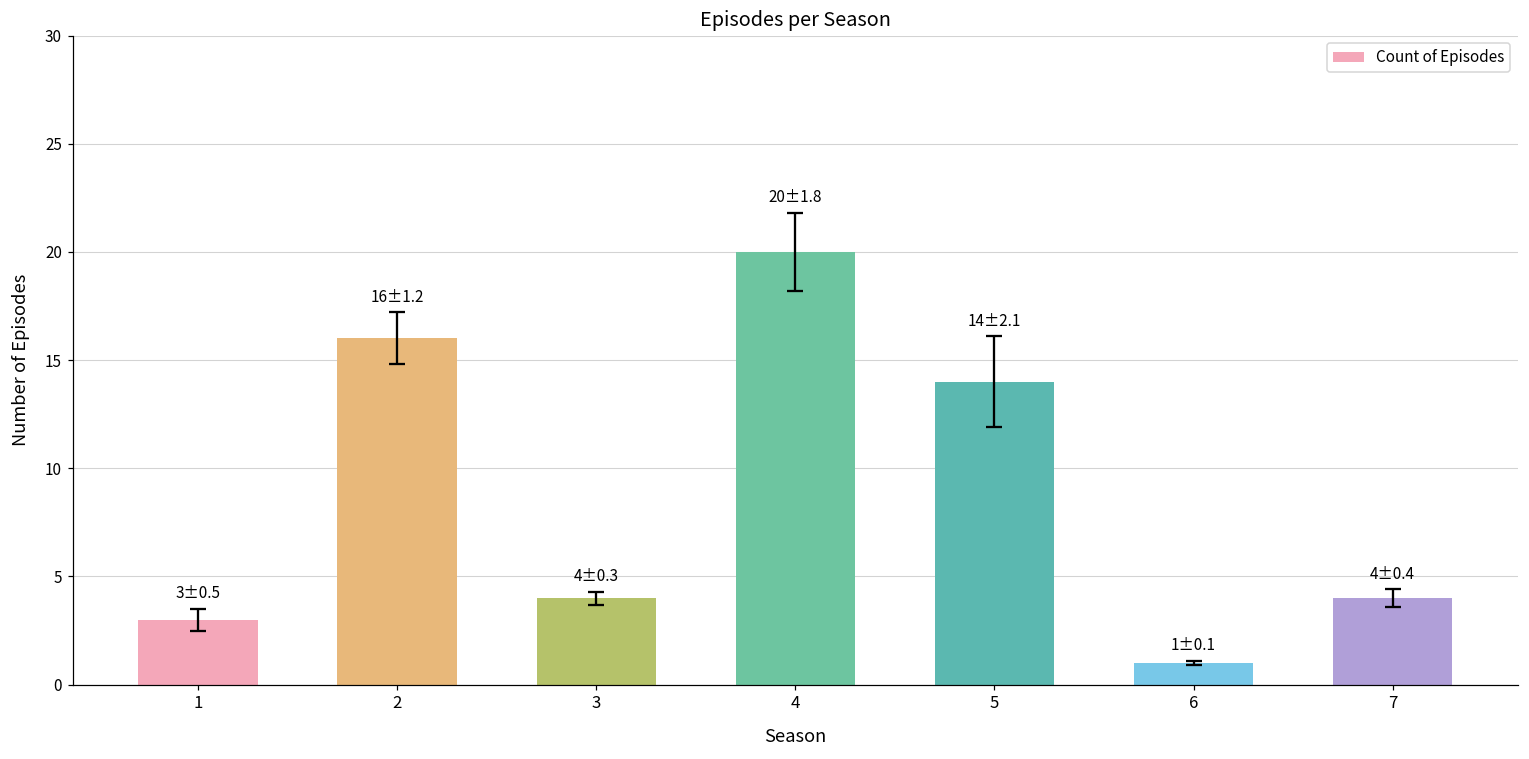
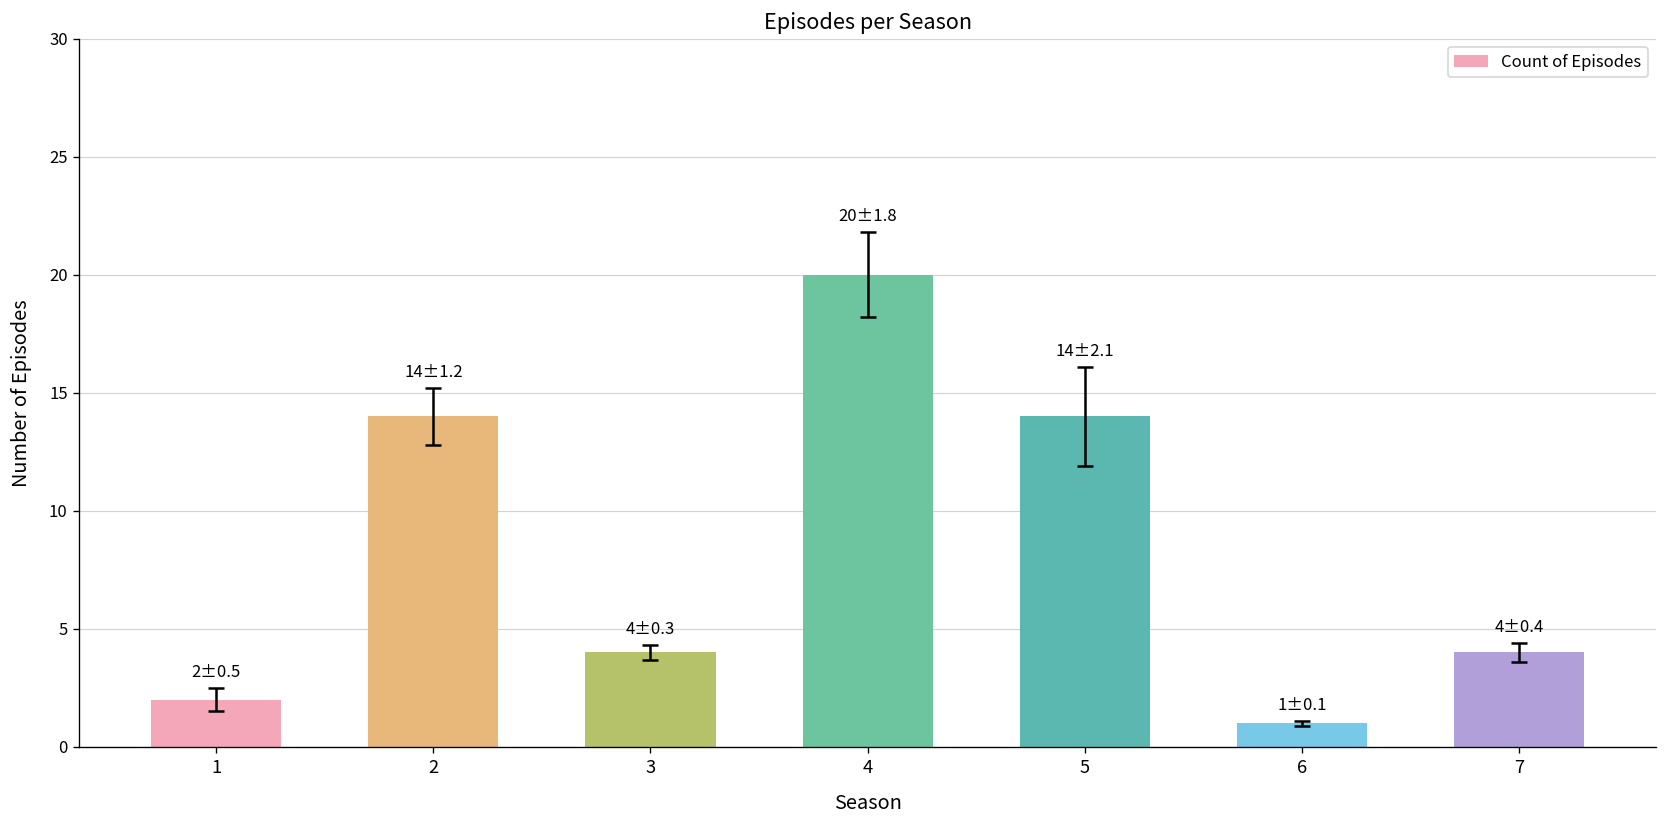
  {
    "Count of Episodes": {
-     "1": "3±0.5",
-     "2": "16±1.2"
+     "1": "2±0.5",
+     "2": "14±1.2"
    }
  }
